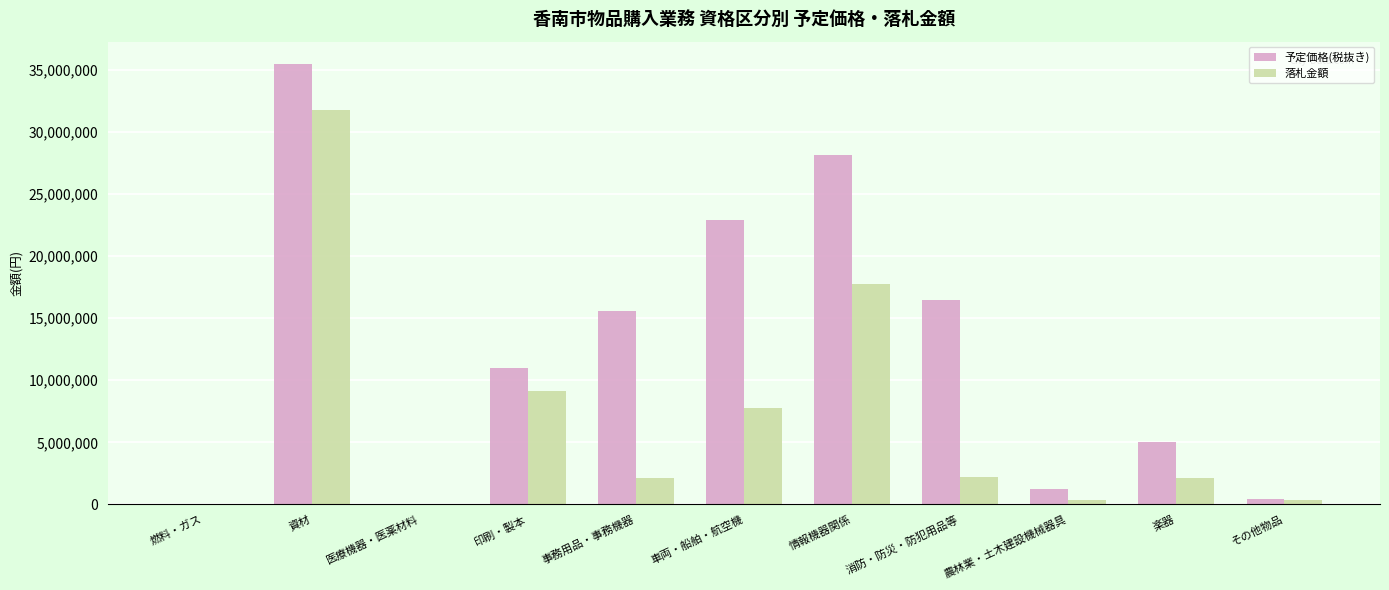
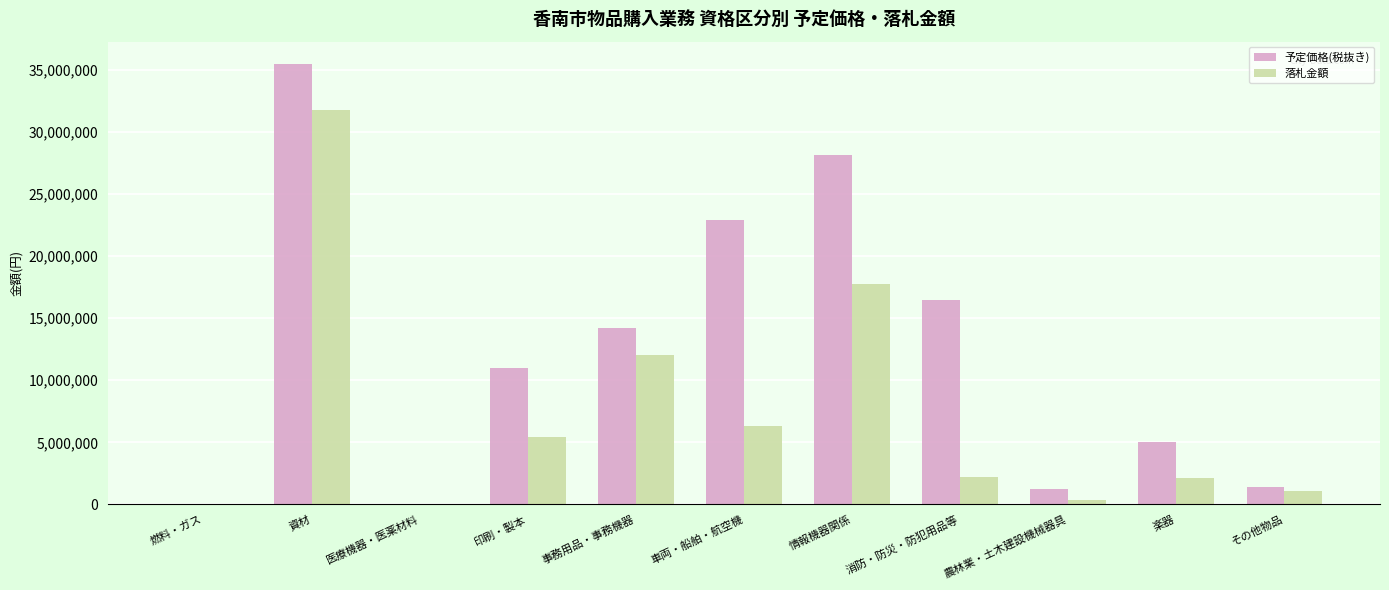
  {
    "予定価格(税抜き)": {
      "資材": "35,500,000",
      "印刷・製本": "11,000,000",
-     "事務用品・事務機器": "15,600,000",
+     "事務用品・事務機器": "14,200,000",
      "車両・船舶・航空機": "22,900,000",
      "情報機器関係": "28,100,000",
      "消防・防災・防犯用品等": "16,500,000",
      "農林業・土木建設機械器具": "1,200,000",
      "楽器": "5,100,000",
-     "その他物品": "500,000"
+     "その他物品": "1,400,000"
    },
    "落札金額": {
      "資材": "31,800,000",
-     "印刷・製本": "9,100,000",
-     "事務用品・事務機器": "2,100,000",
-     "車両・船舶・航空機": "7,700,000",
+     "印刷・製本": "5,400,000",
+     "事務用品・事務機器": "12,000,000",
+     "車両・船舶・航空機": "6,300,000",
      "情報機器関係": "17,800,000",
      "消防・防災・防犯用品等": "2,200,000",
      "農林業・土木建設機械器具": "300,000",
      "楽器": "2,100,000",
-     "その他物品": "400,000"
+     "その他物品": "1,100,000"
    }
  }
